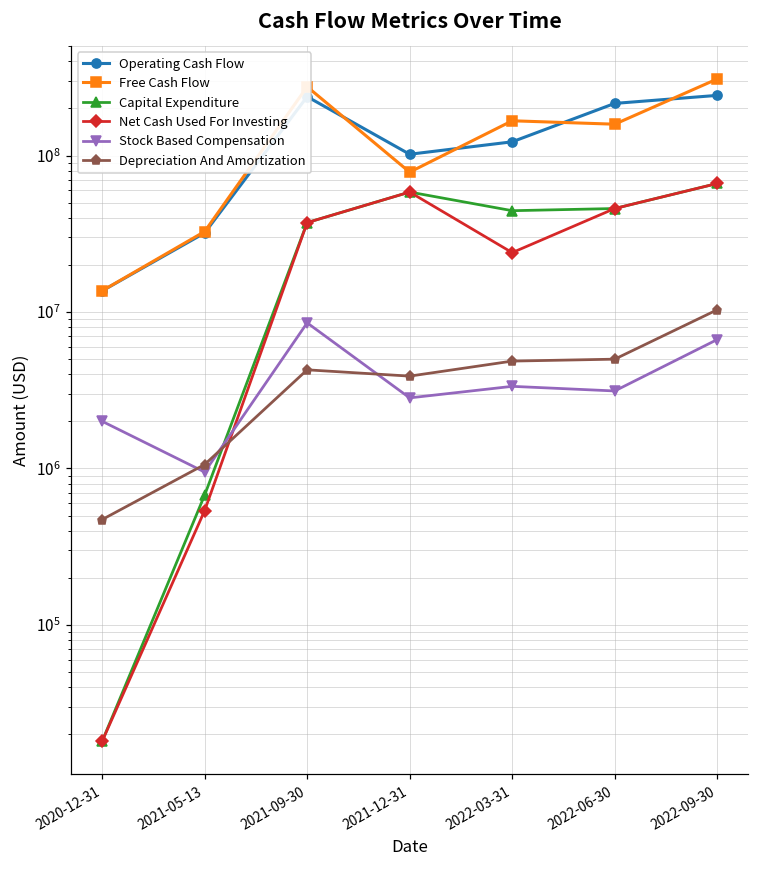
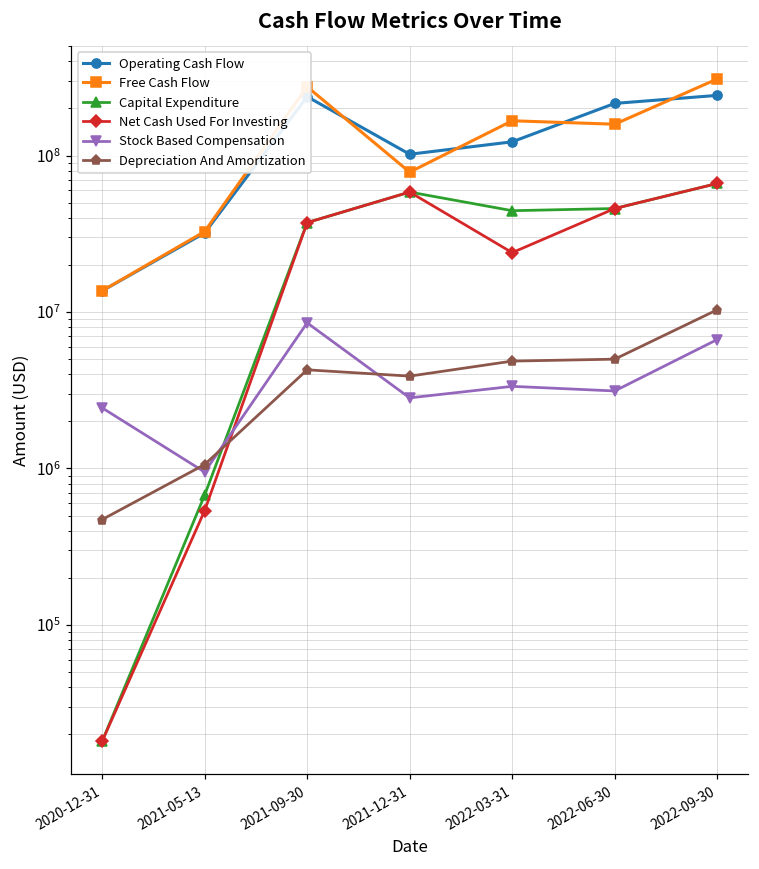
  {
    "Operating Cash Flow": {
      "2021-12-31": 100000000,
      "2022-03-31": 120000000,
      "2022-06-30": 220000000,
      "2022-09-30": 240000000
    },
    "Free Cash Flow": {
      "2021-12-31": 80000000,
      "2022-03-31": 170000000,
      "2022-06-30": 160000000,
      "2022-09-30": 310000000
    },
    "Capital Expenditure": {
      "2021-05-13": 700000,
      "2022-03-31": 44000000
    },
    "Net Cash Used For Investing": {
      "2021-05-13": 540000,
      "2022-03-31": 24000000
    },
    "Stock Based Compensation": {
-     "2020-12-31": 2000000,
+     "2020-12-31": 2400000,
      "2021-05-13": 900000,
      "2021-09-30": 9000000,
      "2021-12-31": 2800000,
      "2022-03-31": 3300000,
      "2022-06-30": 3100000,
      "2022-09-30": 7000000
    },
    "Depreciation And Amortization": {
      "2020-12-31": 470000,
      "2021-05-13": 1100000,
      "2021-09-30": 4300000,
      "2021-12-31": 3900000,
      "2022-03-31": 4900000,
      "2022-06-30": 5000000,
      "2022-09-30": 10000000
    }
  }
